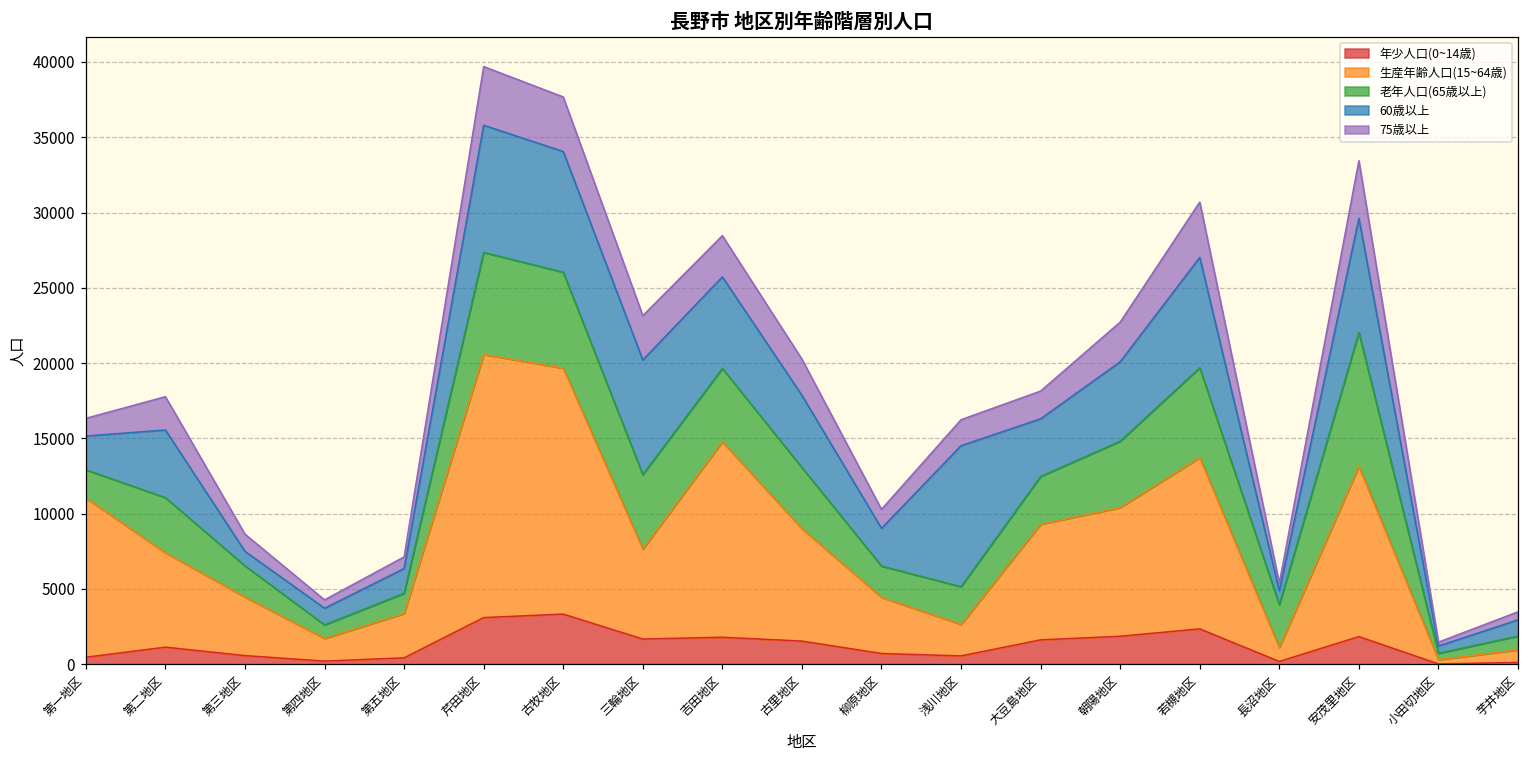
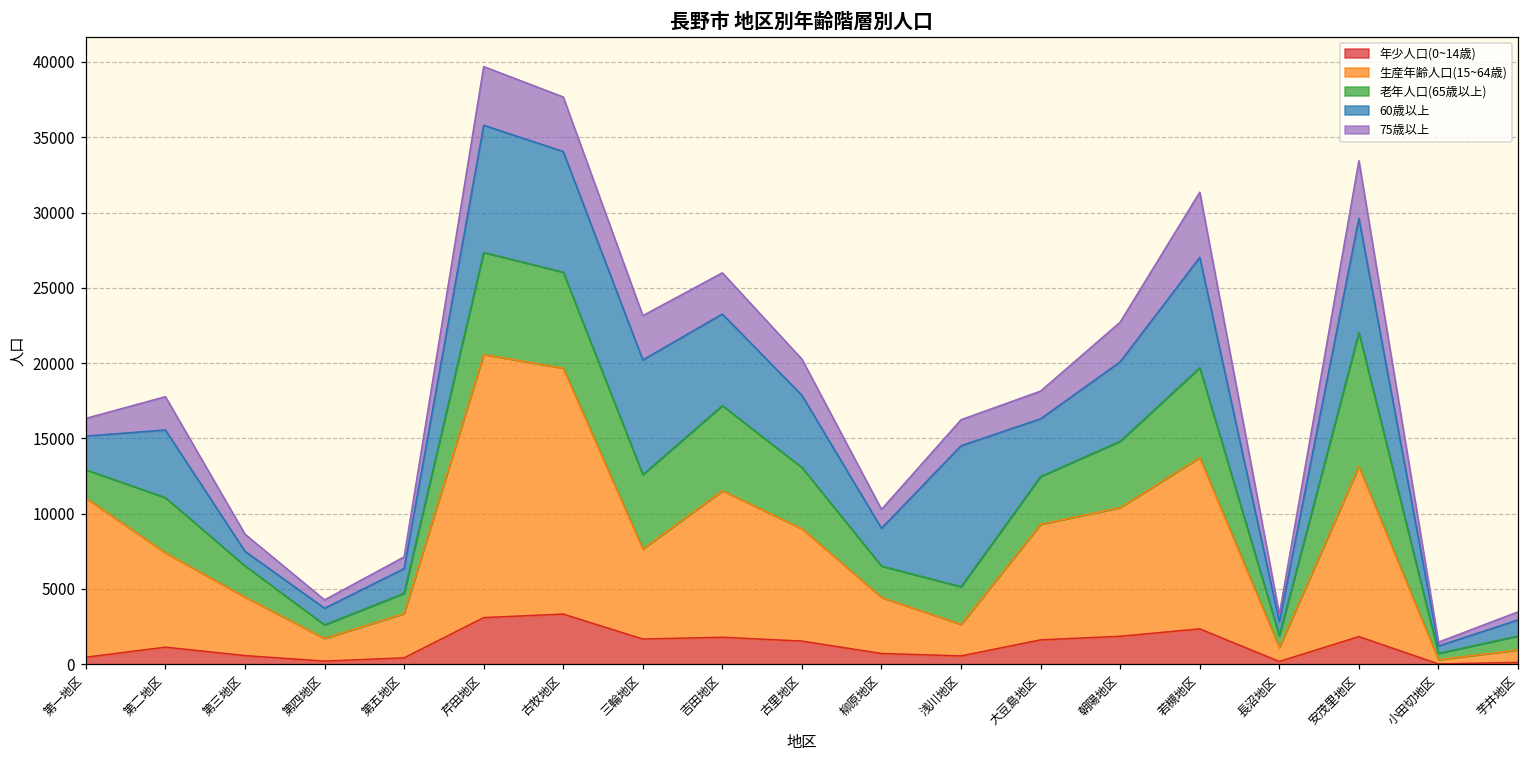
  {
    "年少人口(0~14歳)": {
      "第一地区": 500,
      "第二地区": 1100,
      "第三地区": 600,
      "第四地区": 200,
      "第五地区": 400,
      "芹田地区": 3100,
      "古牧地区": 3300,
      "三輪地区": 1700,
      "吉田地区": 1800,
      "古里地区": 1500,
      "柳原地区": 700,
      "浅川地区": 600,
      "大豆島地区": 1600,
      "朝陽地区": 1900,
      "若槻地区": 2300,
      "長沼地区": 200,
      "安茂里地区": 1800,
      "小田切地区": 0,
      "芋井地区": 100
    },
    "生産年齢人口(15~64歳)": {
      "第一地区": 10600,
      "第二地区": 6300,
      "第三地区": 3900,
      "第四地区": 1500,
      "第五地区": 2900,
      "芹田地区": 17500,
      "古牧地区": 16300,
      "三輪地区": 6000,
-     "吉田地区": 13000,
+     "吉田地区": 9700,
      "古里地区": 7500,
      "柳原地区": 3700,
      "浅川地区": 2100,
      "大豆島地区": 7700,
      "朝陽地区": 8500,
      "若槻地区": 11400,
      "長沼地区": 900,
      "安茂里地区": 11300,
      "小田切地区": 300,
      "芋井地区": 800
    },
    "老年人口(65歳以上)": {
      "第一地区": 1900,
      "第二地区": 3700,
      "第三地区": 2100,
      "第四地区": 900,
      "第五地区": 1300,
      "芹田地区": 6800,
      "古牧地区": 6400,
      "三輪地区": 4900,
-     "吉田地区": 4900,
+     "吉田地区": 5700,
      "古里地区": 4100,
      "柳原地区": 2100,
      "浅川地区": 2500,
      "大豆島地区": 3200,
      "朝陽地区": 4400,
      "若槻地区": 6000,
-     "長沼地区": 2900,
+     "長沼地区": 800,
      "安茂里地区": 8900,
      "小田切地区": 400,
      "芋井地区": 900
    },
    "60歳以上": {
      "第一地区": 2200,
      "第二地区": 4500,
      "第三地区": 1000,
      "第四地区": 1100,
      "第五地区": 1600,
      "芹田地区": 8400,
      "古牧地区": 8000,
      "三輪地区": 7600,
      "吉田地区": 6100,
      "古里地区": 4800,
      "柳原地区": 2500,
      "浅川地区": 9400,
      "大豆島地区": 3800,
      "朝陽地区": 5300,
      "若槻地区": 7300,
      "長沼地区": 900,
      "安茂里地区": 7600,
      "小田切地区": 500,
      "芋井地区": 1100
    },
    "75歳以上": {
      "第一地区": 1200,
      "第二地区": 2200,
      "第三地区": 1100,
      "第四地区": 600,
      "第五地区": 800,
      "芹田地区": 3900,
      "古牧地区": 3600,
      "三輪地区": 2900,
      "吉田地区": 2700,
      "古里地区": 2400,
      "柳原地区": 1300,
      "浅川地区": 1700,
      "大豆島地区": 1800,
      "朝陽地区": 2600,
-     "若槻地区": 3700,
+     "若槻地区": 4300,
      "長沼地区": 500,
      "安茂里地区": 3800,
      "小田切地区": 300,
      "芋井地区": 500
    }
  }
